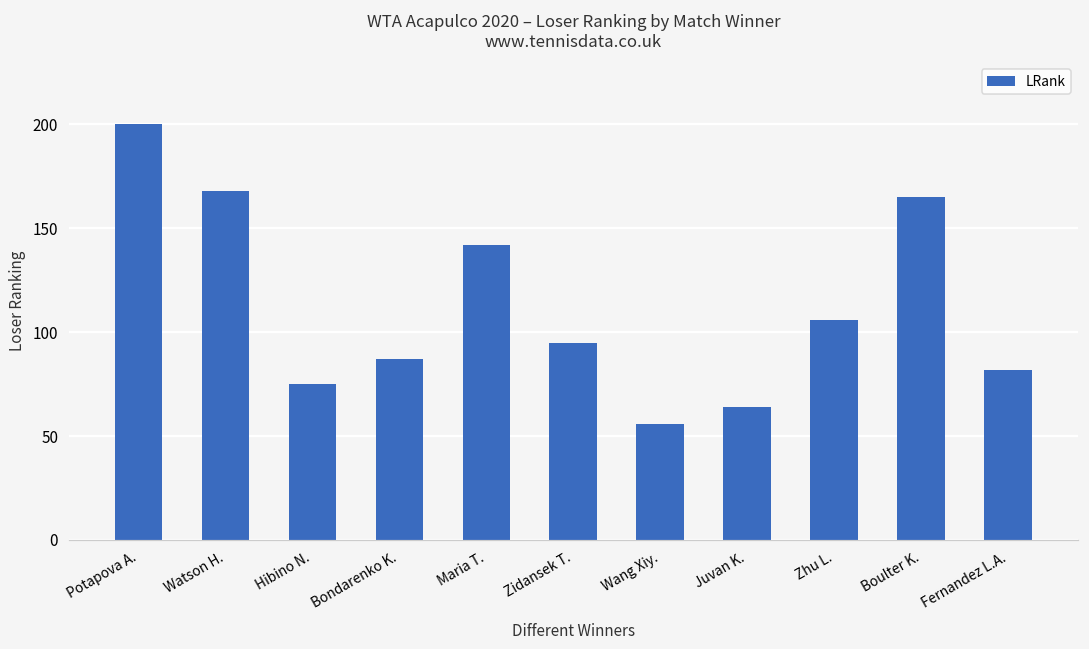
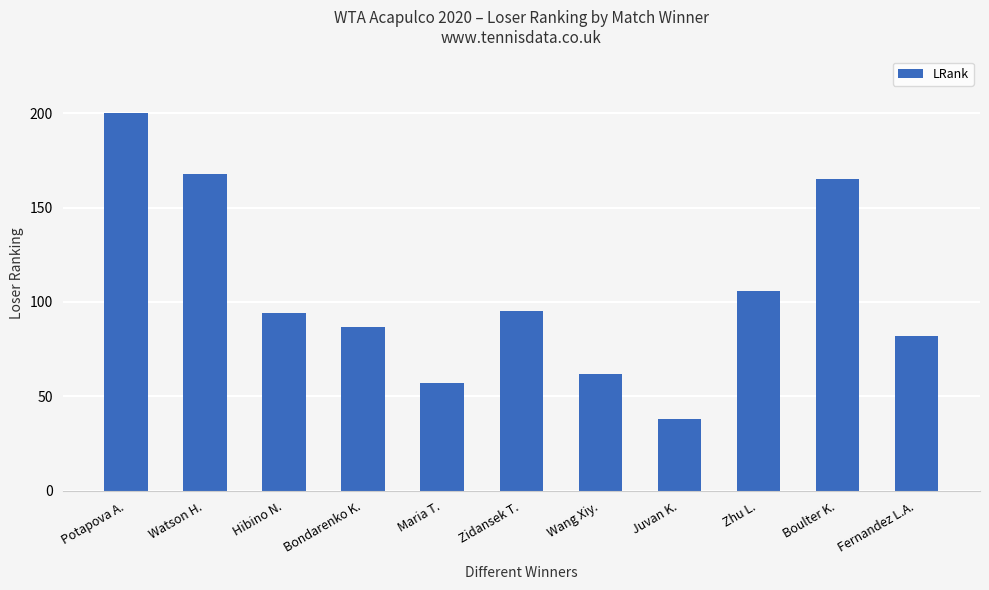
  {
    "Potapova A.": 200,
    "Watson H.": 168,
-   "Hibino N.": 75,
+   "Hibino N.": 94,
    "Bondarenko K.": 87,
-   "Maria T.": 142,
+   "Maria T.": 57,
    "Zidansek T.": 95,
-   "Wang Xiy.": 56,
-   "Juvan K.": 64,
+   "Wang Xiy.": 62,
+   "Juvan K.": 38,
    "Zhu L.": 106,
    "Boulter K.": 165,
    "Fernandez L.A.": 82
  }
